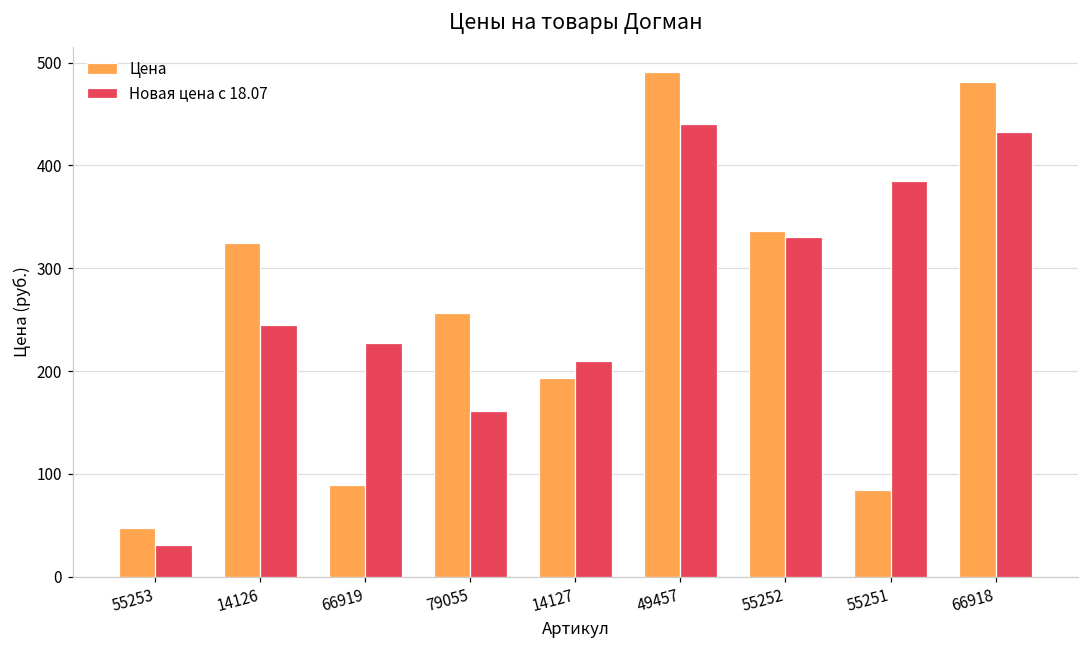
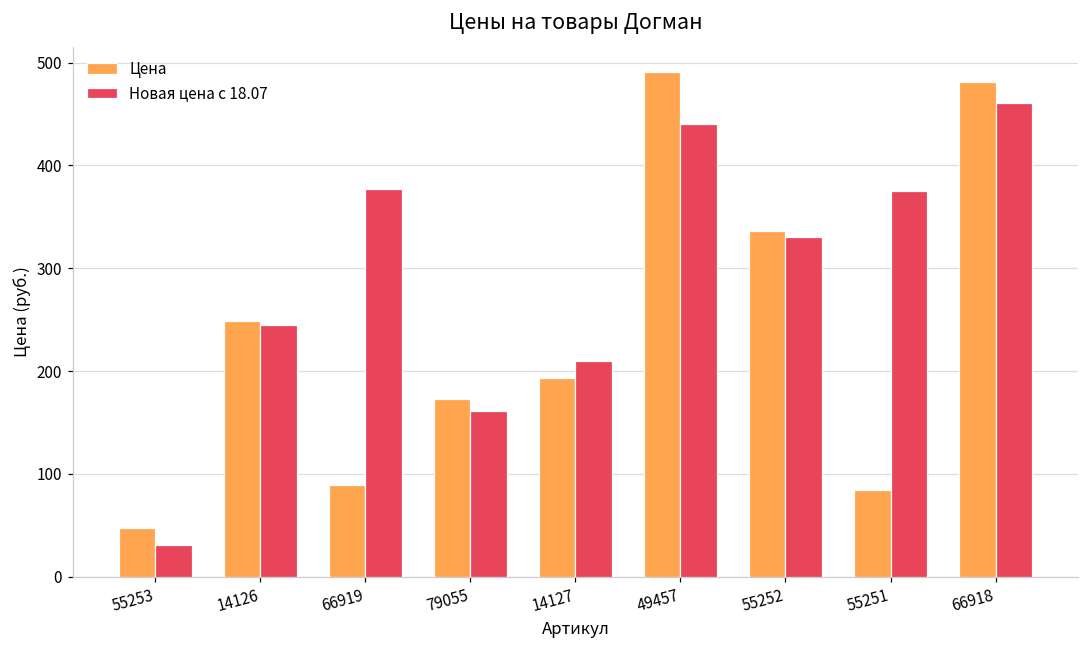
  {
    "Цена": {
      "55253": 50,
-     "14126": 320,
+     "14126": 250,
      "66919": 90,
-     "79055": 260,
+     "79055": 170,
      "14127": 190,
      "49457": 490,
      "55252": 340,
      "55251": 80,
      "66918": 480
    },
    "Новая цена с 18.07": {
      "55253": 30,
      "14126": 240,
-     "66919": 230,
+     "66919": 380,
      "79055": 160,
      "14127": 210,
      "49457": 440,
      "55252": 330,
-     "55251": 390,
-     "66918": 430
+     "55251": 370,
+     "66918": 460
    }
  }
